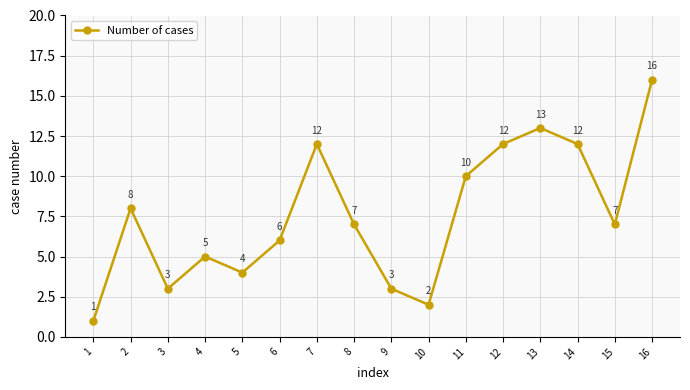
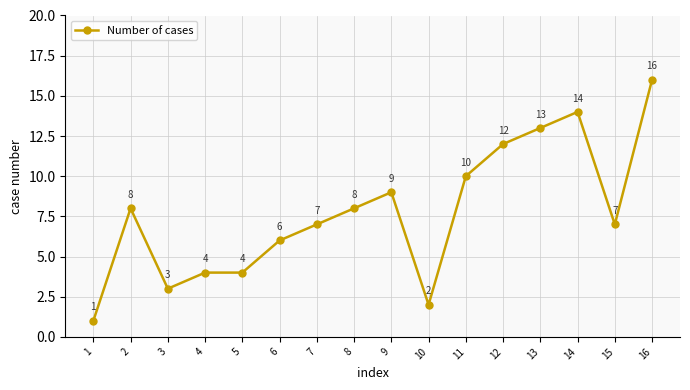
  {
    "1": 1,
    "2": 8,
    "3": 3,
-   "4": 5,
+   "4": 4,
    "5": 4,
    "6": 6,
-   "7": 12,
-   "8": 7,
-   "9": 3,
+   "7": 7,
+   "8": 8,
+   "9": 9,
    "10": 2,
    "11": 10,
    "12": 12,
    "13": 13,
-   "14": 12,
+   "14": 14,
    "15": 7,
    "16": 16
  }
